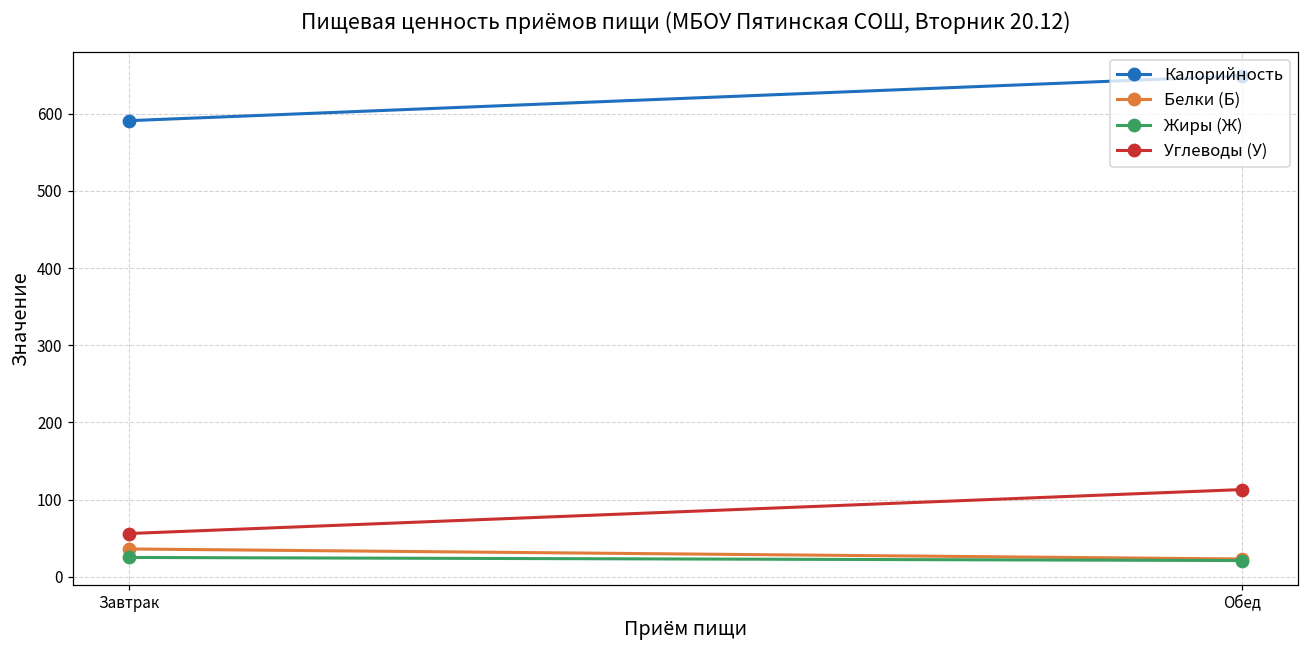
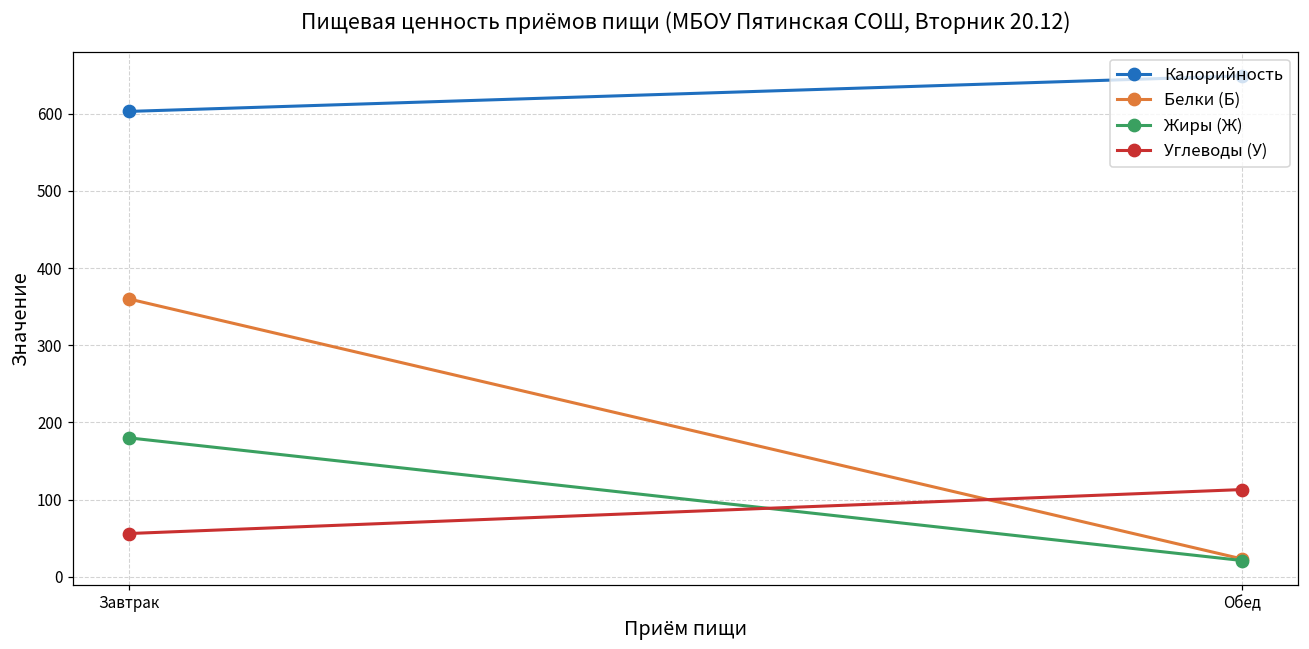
  {
    "Калорийность": {
-     "Завтрак": 590
+     "Завтрак": 600
    },
    "Белки (Б)": {
-     "Завтрак": 40
+     "Завтрак": 360
    },
    "Жиры (Ж)": {
-     "Завтрак": 30
+     "Завтрак": 180
    },
    "Углеводы (У)": {
      "Завтрак": 60,
      "Обед": 110
    }
  }
